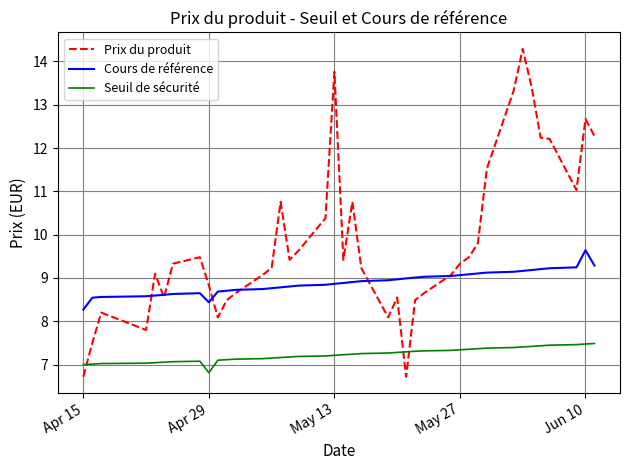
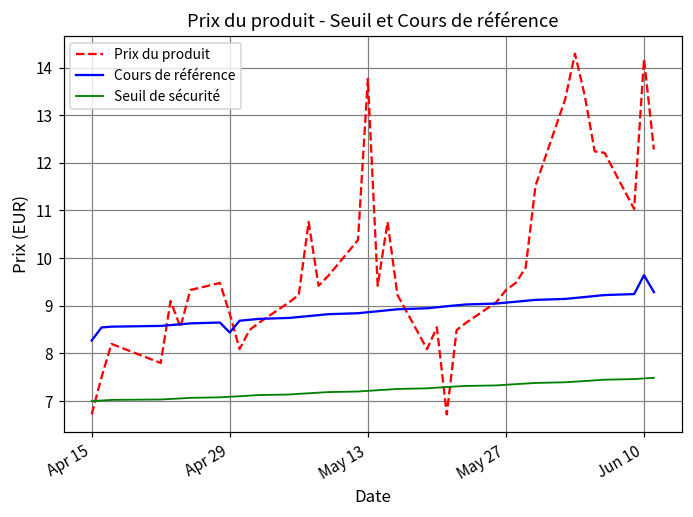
  {
    "Prix du produit": {
      "Apr 15": 6.7,
      "Apr 29": 8.8,
      "May 13": 13.8,
      "May 27": 9.3,
-     "Jun 10": 12.7
+     "Jun 10": 14.2
    },
    "Cours de référence": {
      "Apr 15": 8.3,
      "Apr 29": 8.4,
      "May 13": 8.9,
      "May 27": 9.1,
      "Jun 10": 9.6
    },
    "Seuil de sécurité": {
      "Apr 15": 7.0,
-     "Apr 29": 6.8,
+     "Apr 29": 7.1,
      "May 13": 7.2,
      "May 27": 7.3,
      "Jun 10": 7.5
    }
  }
